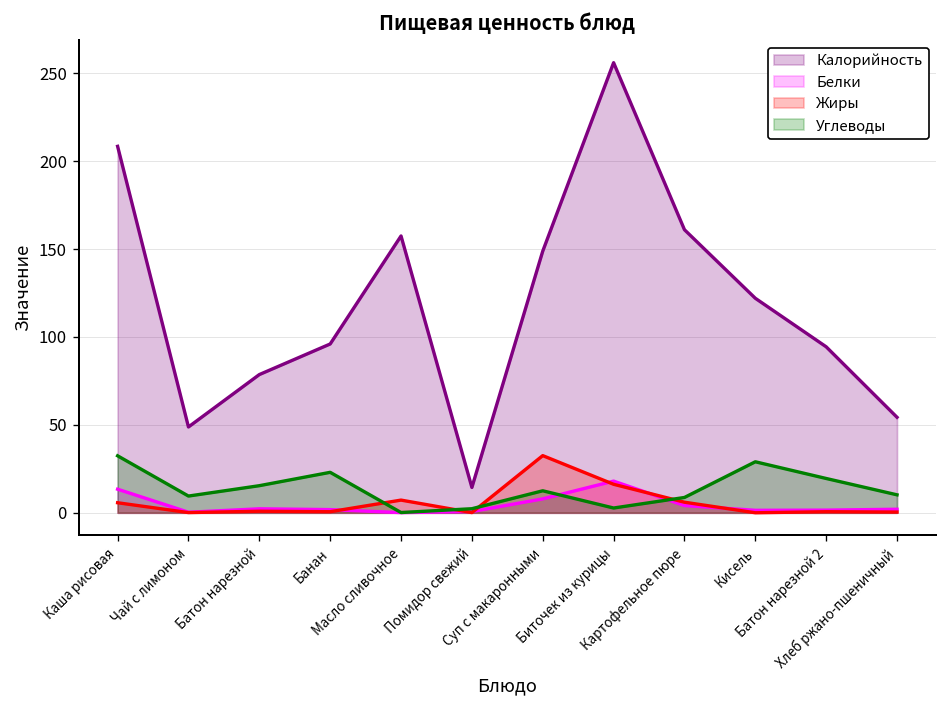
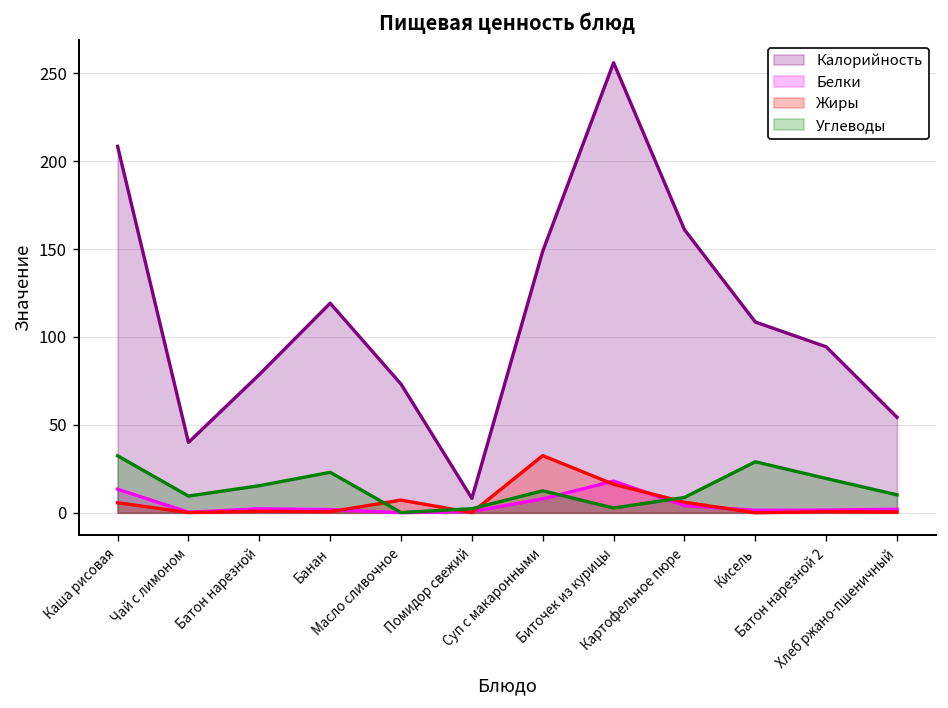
  {
    "Калорийность": {
      "Каша рисовая": 208,
-     "Чай с лимоном": 49,
+     "Чай с лимоном": 40,
      "Батон нарезной": 79,
-     "Банан": 96,
-     "Масло сливочное": 157,
-     "Помидор свежий": 14,
+     "Банан": 119,
+     "Масло сливочное": 73,
+     "Помидор свежий": 8,
      "Суп с макаронными": 149,
      "Биточек из курицы": 256,
      "Картофельное пюре": 161,
-     "Кисель": 122,
+     "Кисель": 109,
      "Батон нарезной 2": 94,
      "Хлеб ржано-пшеничный": 54
    },
    "Белки": {
      "Каша рисовая": 13,
      "Суп с макаронными": 8,
      "Биточек из курицы": 18,
      "Картофельное пюре": 4
    },
    "Жиры": {
      "Каша рисовая": 6,
      "Масло сливочное": 7,
      "Суп с макаронными": 33,
      "Биточек из курицы": 16,
      "Картофельное пюре": 6
    },
    "Углеводы": {
      "Каша рисовая": 32,
      "Чай с лимоном": 10,
      "Батон нарезной": 15,
      "Банан": 23,
      "Суп с макаронными": 13,
      "Биточек из курицы": 3,
      "Картофельное пюре": 9,
      "Кисель": 29,
      "Батон нарезной 2": 20,
      "Хлеб ржано-пшеничный": 10
    }
  }
